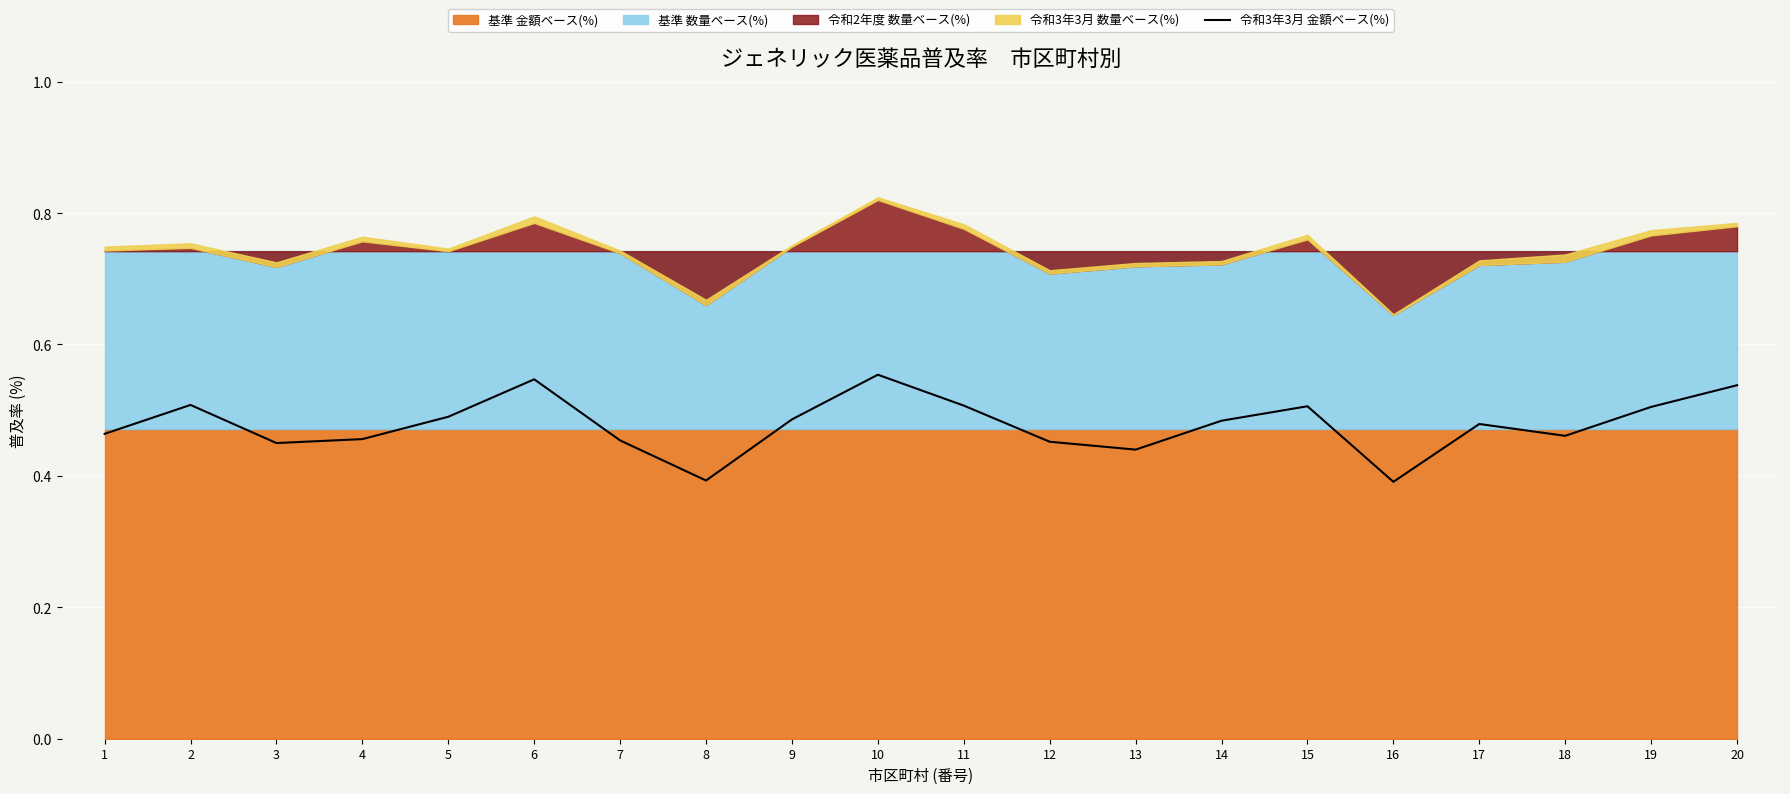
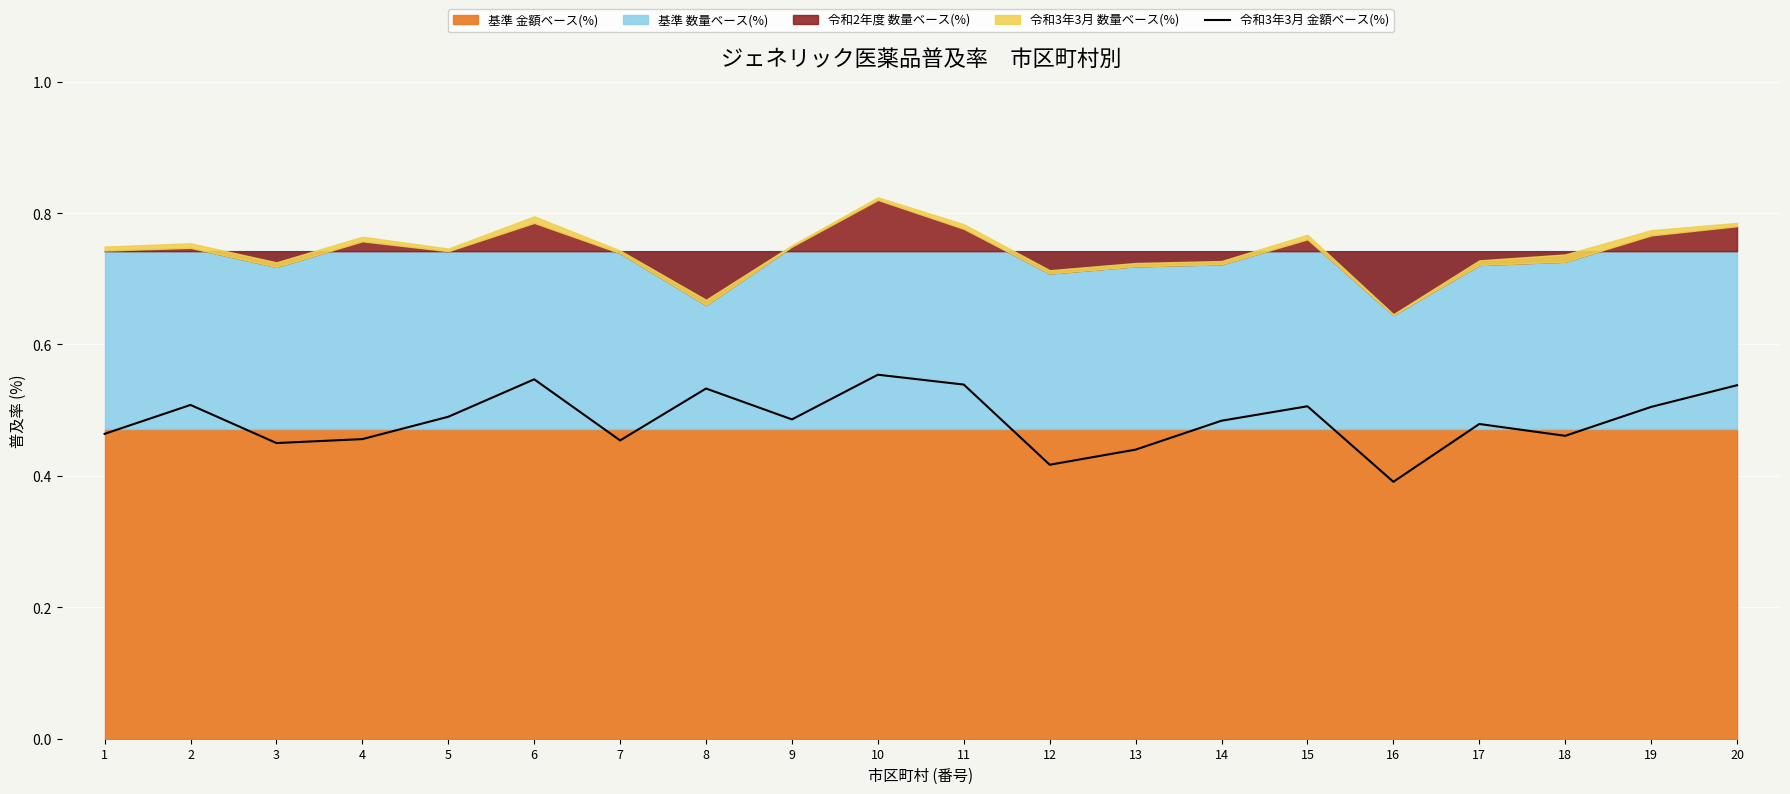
  {
    "令和3年3月 金額ベース(%)": {
      "1": 0.46,
      "2": 0.51,
      "3": 0.45,
      "4": 0.46,
      "5": 0.49,
      "6": 0.55,
      "7": 0.45,
-     "8": 0.39,
+     "8": 0.53,
      "9": 0.49,
      "10": 0.55,
-     "11": 0.51,
-     "12": 0.45,
+     "11": 0.54,
+     "12": 0.42,
      "13": 0.44,
      "14": 0.48,
      "15": 0.51,
      "16": 0.39,
      "17": 0.48,
      "18": 0.46,
      "19": 0.51,
      "20": 0.54
    },
    "基準 金額ベース(%)": {
      "1": 0.47,
      "2": 0.47,
      "3": 0.47,
      "4": 0.47,
      "5": 0.47,
      "6": 0.47,
      "7": 0.47,
      "8": 0.47,
      "9": 0.47,
      "10": 0.47,
      "11": 0.47,
      "12": 0.47,
      "13": 0.47,
      "14": 0.47,
      "15": 0.47,
      "16": 0.47,
      "17": 0.47,
      "18": 0.47,
      "19": 0.47,
      "20": 0.47
    }
  }
